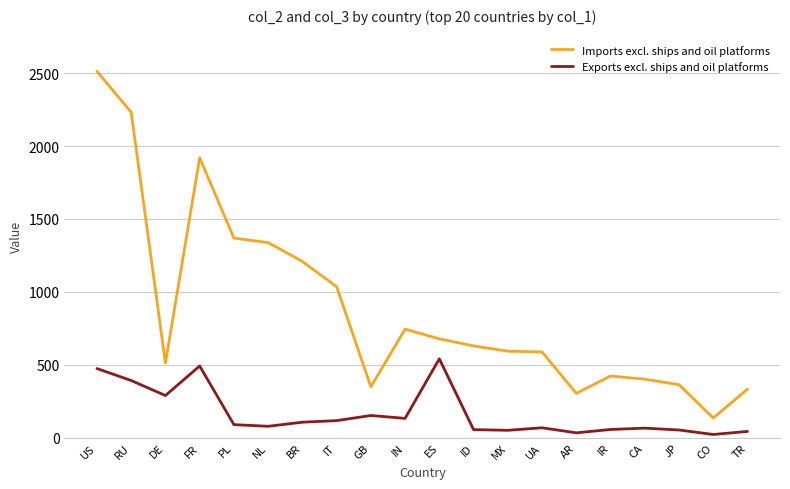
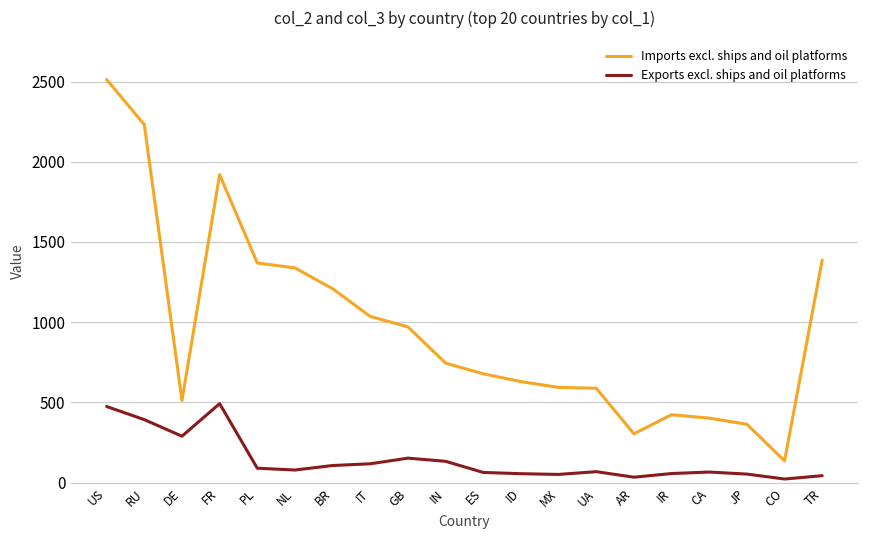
  {
    "Imports excl. ships and oil platforms": {
      "US": 2510,
      "RU": 2230,
      "DE": 510,
      "FR": 1920,
      "PL": 1370,
      "NL": 1340,
      "BR": 1210,
      "IT": 1040,
-     "GB": 350,
+     "GB": 970,
      "IN": 740,
      "ES": 680,
      "ID": 630,
      "MX": 590,
      "UA": 590,
      "AR": 300,
      "IR": 420,
      "CA": 400,
      "JP": 360,
      "CO": 140,
-     "TR": 330
+     "TR": 1390
    },
    "Exports excl. ships and oil platforms": {
      "US": 470,
      "RU": 390,
      "DE": 290,
      "FR": 490,
      "PL": 90,
      "NL": 80,
      "BR": 110,
      "IT": 120,
      "GB": 150,
      "IN": 130,
-     "ES": 540,
+     "ES": 60,
      "ID": 50,
      "MX": 50,
      "UA": 70,
      "AR": 30,
      "IR": 60,
      "CA": 70,
      "JP": 50,
      "CO": 20,
      "TR": 40
    }
  }
